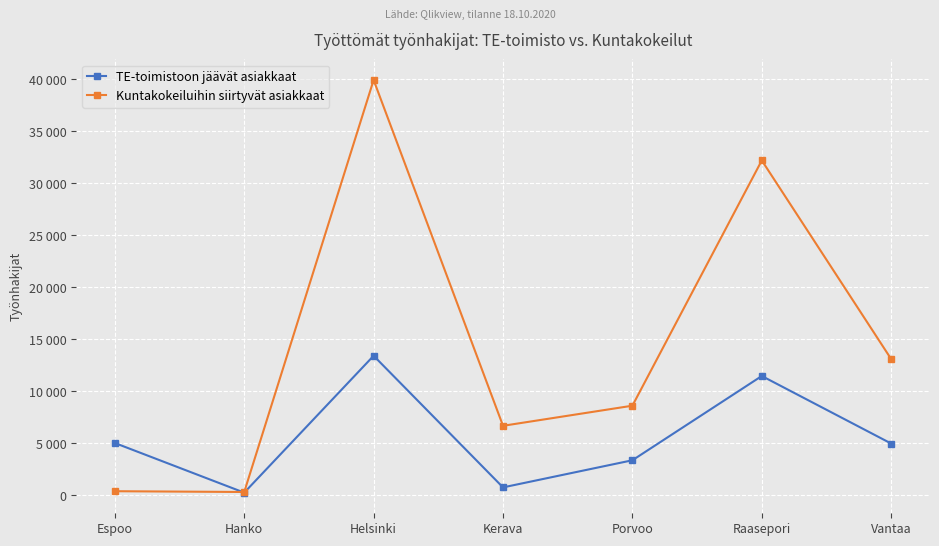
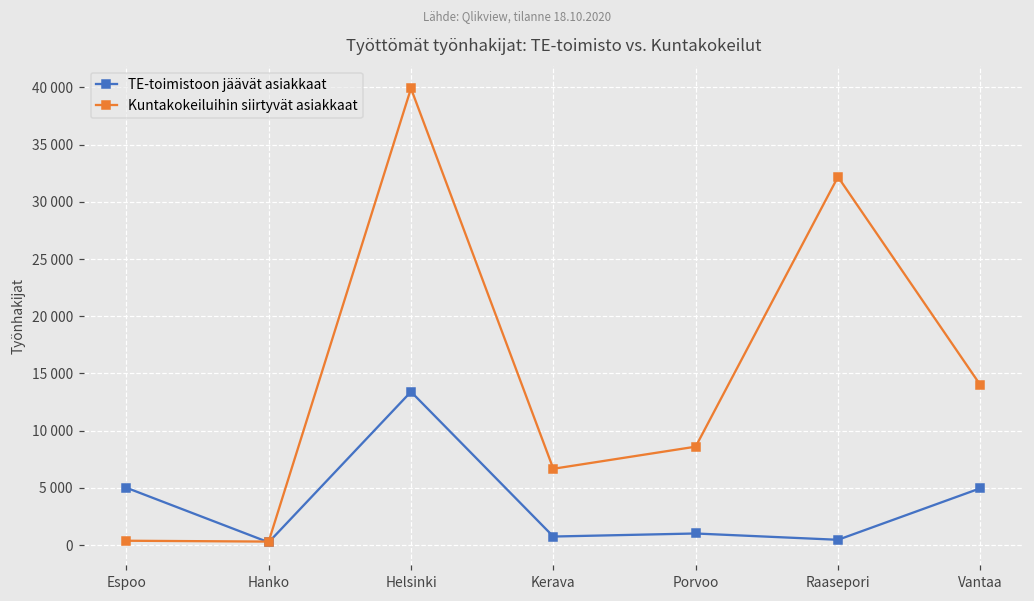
  {
    "TE-toimistoon jäävät asiakkaat": {
      "Espoo": 5000,
      "Helsinki": 13400,
      "Kerava": 700,
-     "Porvoo": 3400,
-     "Raasepori": 11500,
+     "Porvoo": 1000,
+     "Raasepori": 500,
      "Vantaa": 5000
    },
    "Kuntakokeiluihin siirtyvät asiakkaat": {
      "Espoo": 400,
      "Helsinki": 39900,
      "Kerava": 6700,
      "Porvoo": 8600,
      "Raasepori": 32200,
-     "Vantaa": 13100
+     "Vantaa": 14000
    }
  }
